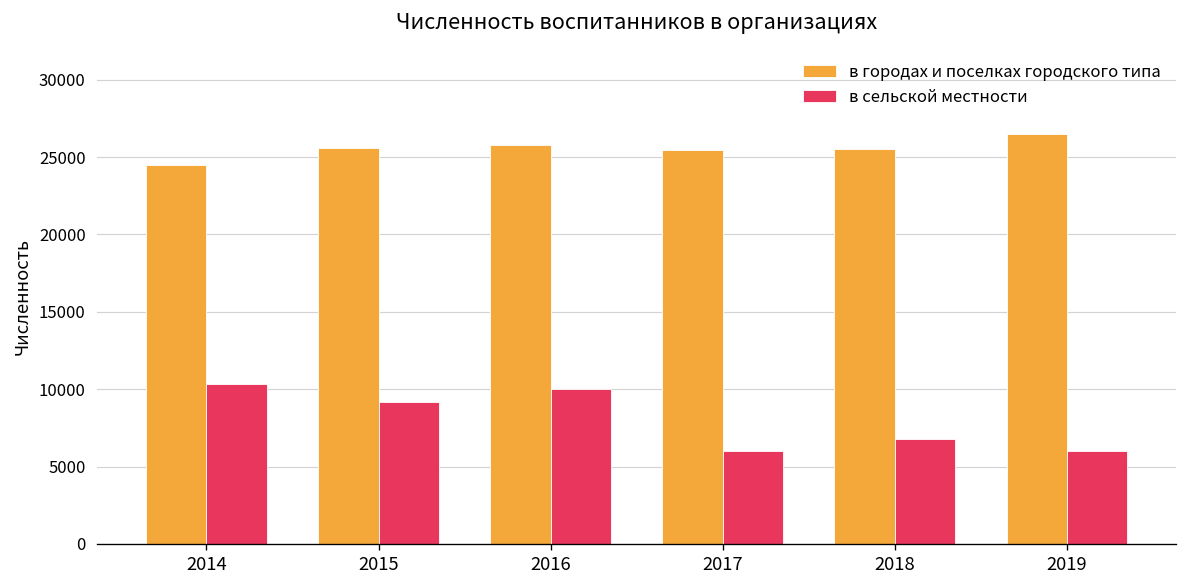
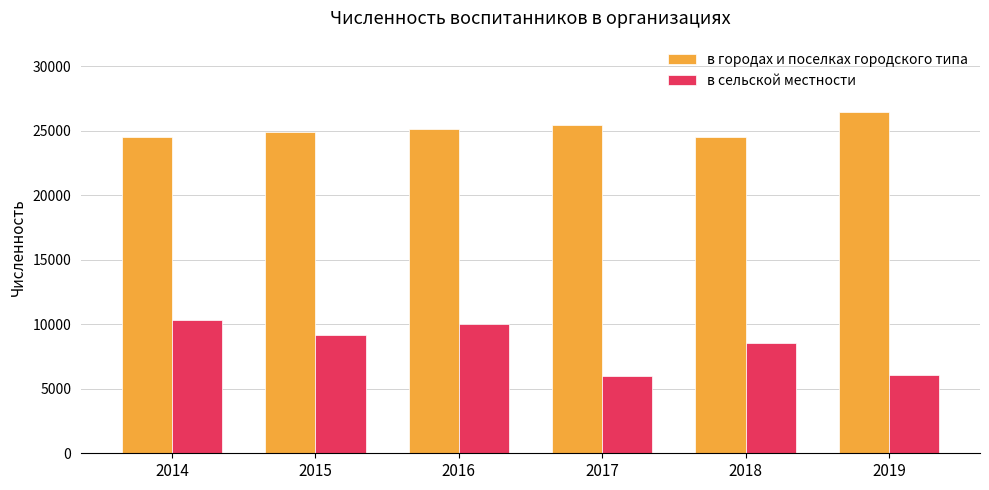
  {
    "в городах и поселках городского типа": {
      "2014": 24500,
-     "2015": 25600,
-     "2016": 25800,
+     "2015": 24900,
+     "2016": 25100,
      "2017": 25500,
-     "2018": 25500,
+     "2018": 24500,
      "2019": 26500
    },
    "в сельской местности": {
      "2014": 10300,
      "2015": 9200,
      "2016": 10000,
      "2017": 6000,
-     "2018": 6800,
+     "2018": 8600,
      "2019": 6000
    }
  }
